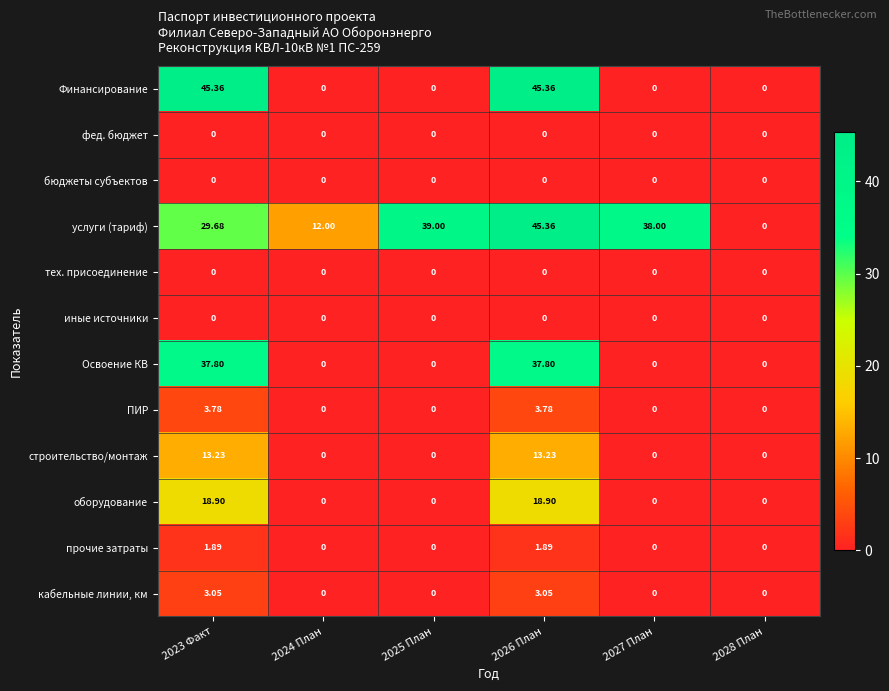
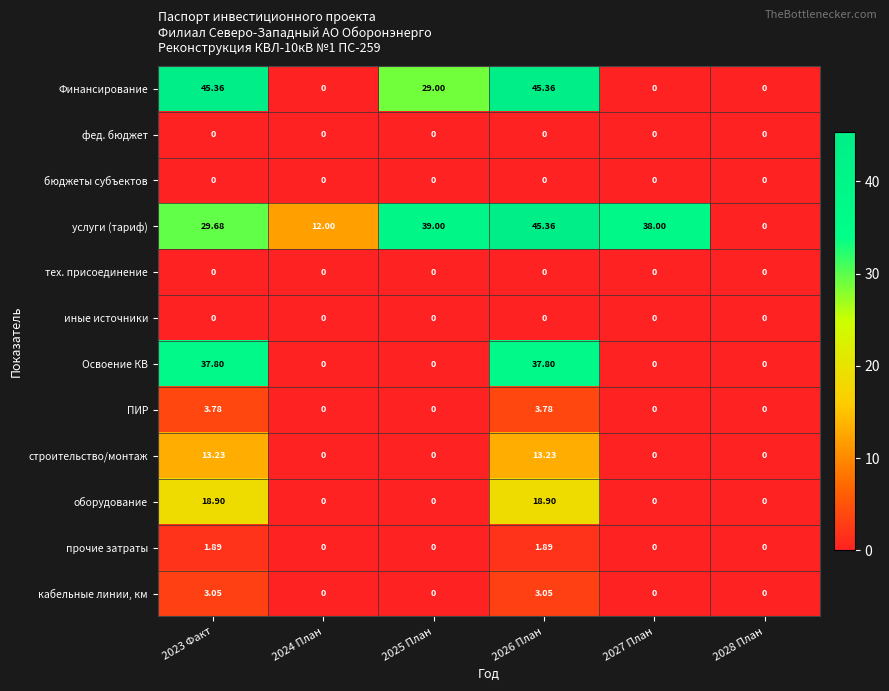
  {
    "Финансирование": {
      "2023 Факт": 45.36,
      "2024 План": 0,
-     "2025 План": 0,
+     "2025 План": 29.00,
      "2026 План": 45.36,
      "2027 План": 0,
      "2028 План": 0
    },
    "фед. бюджет": {
      "2023 Факт": 0,
      "2024 План": 0,
      "2025 План": 0,
      "2026 План": 0,
      "2027 План": 0,
      "2028 План": 0
    },
    "бюджеты субъектов": {
      "2023 Факт": 0,
      "2024 План": 0,
      "2025 План": 0,
      "2026 План": 0,
      "2027 План": 0,
      "2028 План": 0
    },
    "услуги (тариф)": {
      "2023 Факт": 29.68,
      "2024 План": 12.00,
      "2025 План": 39.00,
      "2026 План": 45.36,
      "2027 План": 38.00,
      "2028 План": 0
    },
    "тех. присоединение": {
      "2023 Факт": 0,
      "2024 План": 0,
      "2025 План": 0,
      "2026 План": 0,
      "2027 План": 0,
      "2028 План": 0
    },
    "иные источники": {
      "2023 Факт": 0,
      "2024 План": 0,
      "2025 План": 0,
      "2026 План": 0,
      "2027 План": 0,
      "2028 План": 0
    },
    "Освоение КВ": {
      "2023 Факт": 37.80,
      "2024 План": 0,
      "2025 План": 0,
      "2026 План": 37.80,
      "2027 План": 0,
      "2028 План": 0
    },
    "ПИР": {
      "2023 Факт": 3.78,
      "2024 План": 0,
      "2025 План": 0,
      "2026 План": 3.78,
      "2027 План": 0,
      "2028 План": 0
    },
    "строительство/монтаж": {
      "2023 Факт": 13.23,
      "2024 План": 0,
      "2025 План": 0,
      "2026 План": 13.23,
      "2027 План": 0,
      "2028 План": 0
    },
    "оборудование": {
      "2023 Факт": 18.90,
      "2024 План": 0,
      "2025 План": 0,
      "2026 План": 18.90,
      "2027 План": 0,
      "2028 План": 0
    },
    "прочие затраты": {
      "2023 Факт": 1.89,
      "2024 План": 0,
      "2025 План": 0,
      "2026 План": 1.89,
      "2027 План": 0,
      "2028 План": 0
    },
    "кабельные линии, км": {
      "2023 Факт": 3.05,
      "2024 План": 0,
      "2025 План": 0,
      "2026 План": 3.05,
      "2027 План": 0,
      "2028 План": 0
    }
  }
